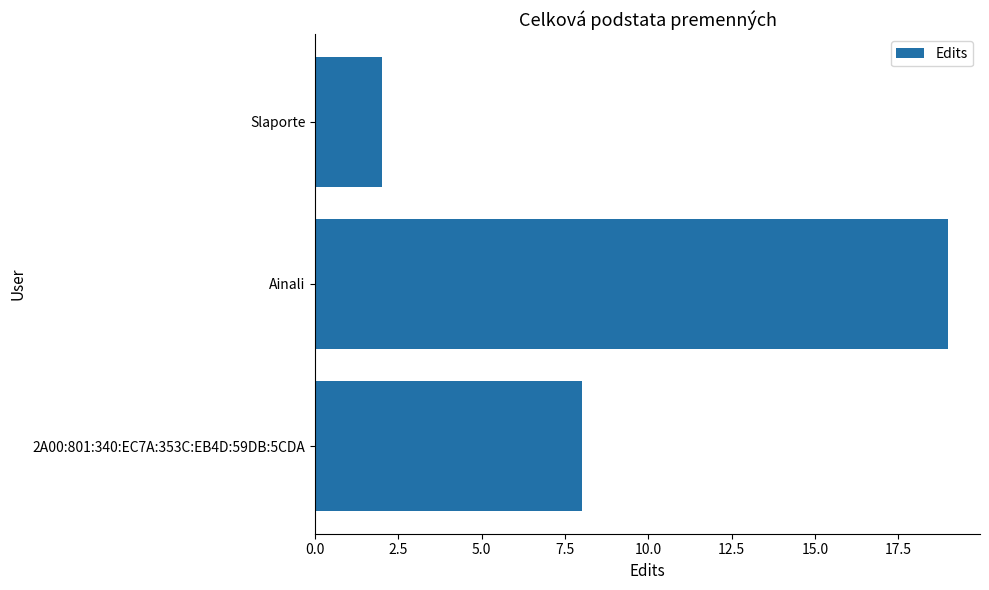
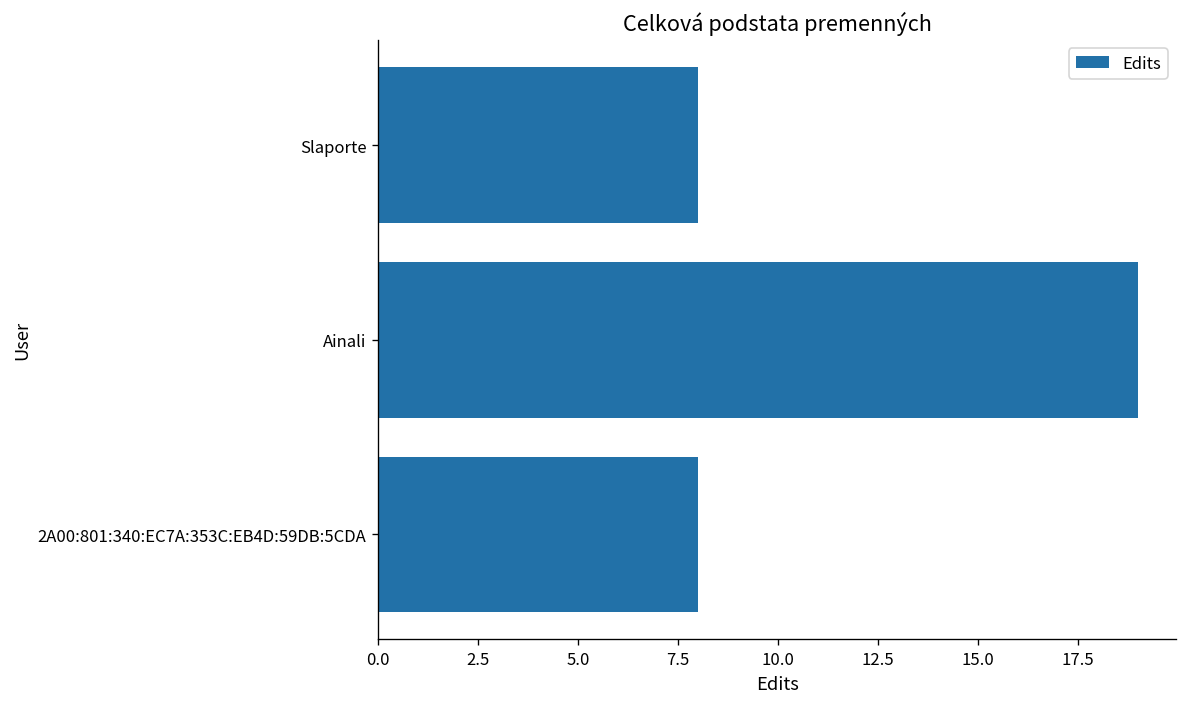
  {
-   "Slaporte": 2,
+   "Slaporte": 8,
    "Ainali": 19,
    "2A00:801:340:EC7A:353C:EB4D:59DB:5CDA": 8
  }
